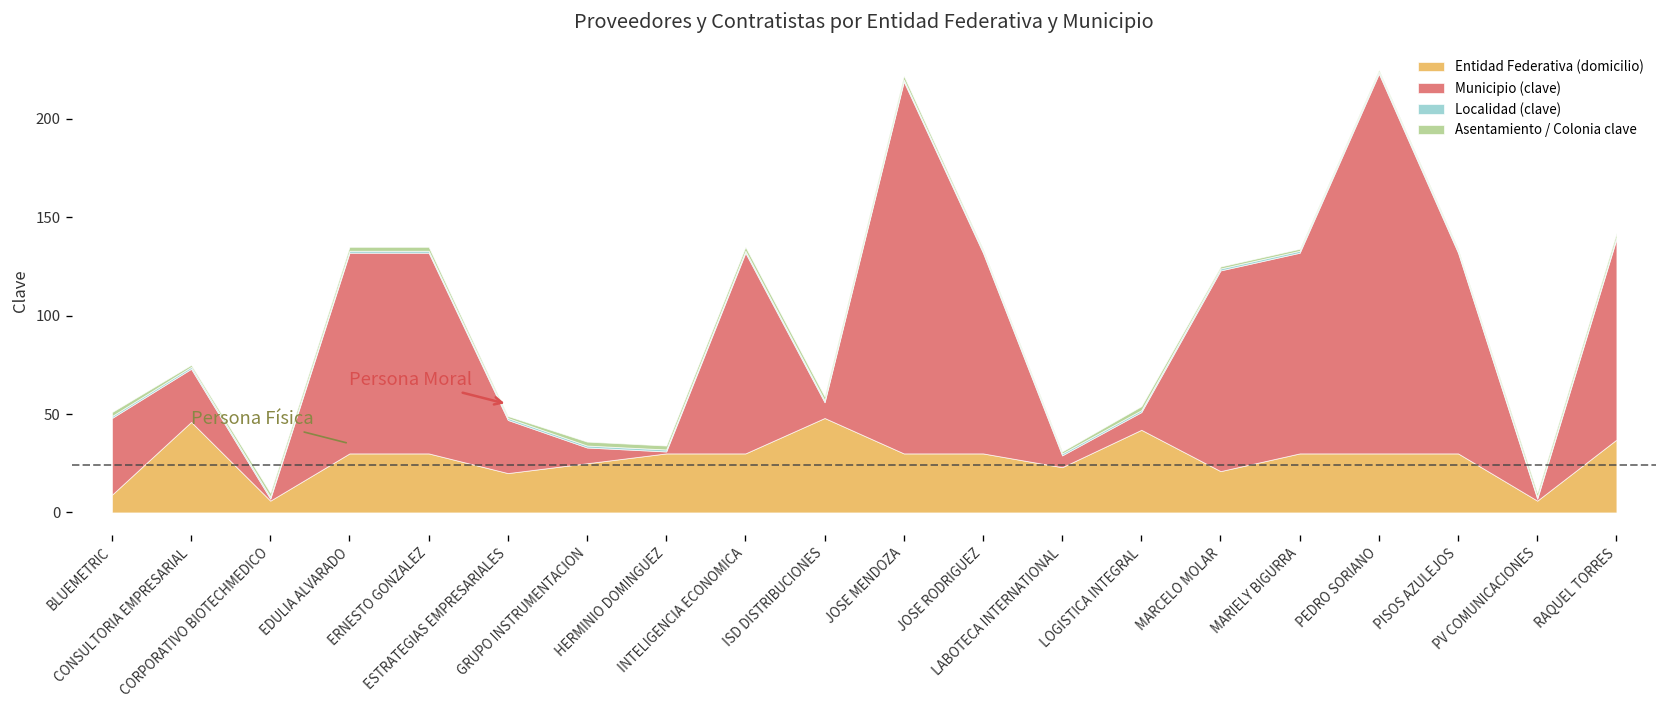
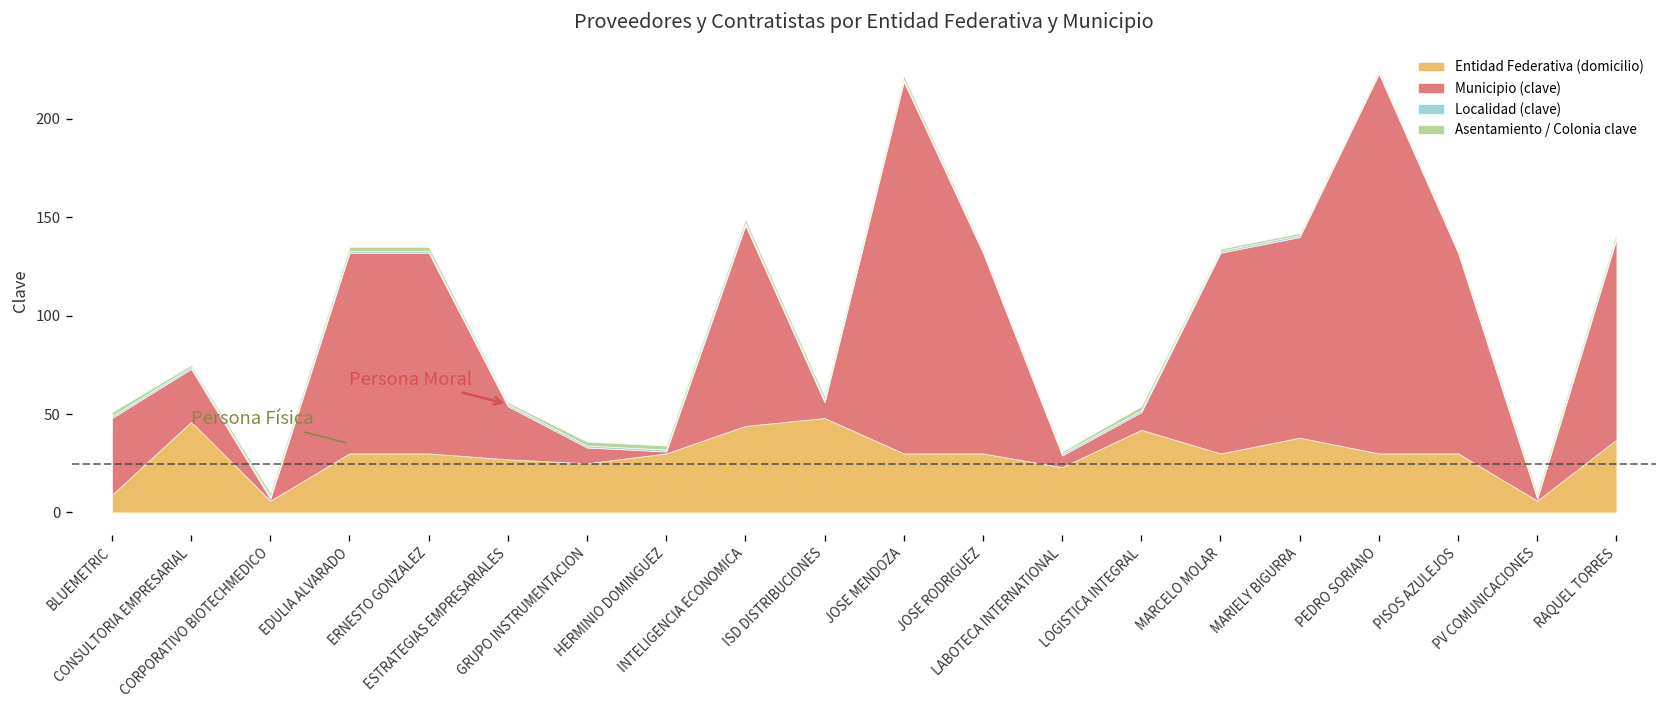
  {
    "Entidad Federativa (domicilio)": {
      "BLUEMETRIC": 9,
      "CONSULTORIA EMPRESARIAL": 46,
      "EDULIA ALVARADO": 30,
      "ERNESTO GONZALEZ": 30,
-     "ESTRATEGIAS EMPRESARIALES": 20,
+     "ESTRATEGIAS EMPRESARIALES": 27,
      "GRUPO INSTRUMENTACION": 25,
-     "INTELIGENCIA ECONOMICA": 30,
+     "INTELIGENCIA ECONOMICA": 44,
      "ISD DISTRIBUCIONES": 48,
      "JOSE MENDOZA": 30,
      "JOSE RODRIGUEZ": 30,
      "LABOTECA INTERNATIONAL": 23,
      "LOGISTICA INTEGRAL": 42,
-     "MARCELO MOLAR": 21,
-     "MARIELY BIGURRA": 30,
+     "MARCELO MOLAR": 30,
+     "MARIELY BIGURRA": 38,
      "PEDRO SORIANO": 30,
      "PISOS AZULEJOS": 30,
      "RAQUEL TORRES": 37
    },
    "Asentamiento / Colonia clave": {
      "BLUEMETRIC": 2,
      "CORPORATIVO BIOTECHMEDICO": 2,
      "EDULIA ALVARADO": 2,
      "ERNESTO GONZALEZ": 2,
      "GRUPO INSTRUMENTACION": 2,
      "HERMINIO DOMINGUEZ": 2,
      "INTELIGENCIA ECONOMICA": 2,
      "ISD DISTRIBUCIONES": 2,
      "JOSE MENDOZA": 2,
      "LOGISTICA INTEGRAL": 2,
      "PV COMUNICACIONES": 2,
      "RAQUEL TORRES": 2
    }
  }
